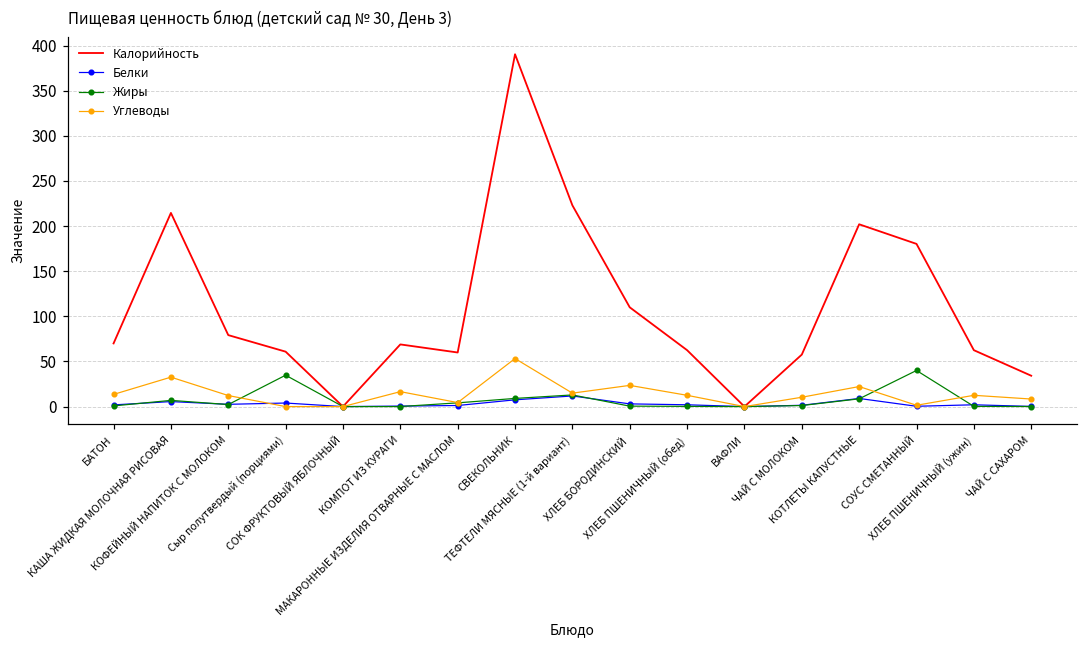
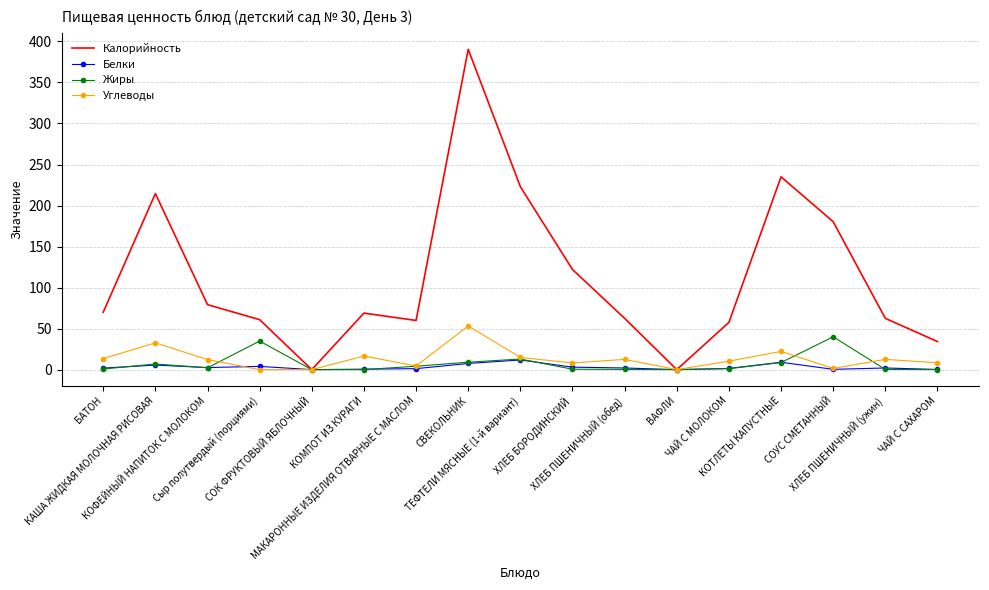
  {
    "Калорийность": {
      "БАТОН": 70,
      "КАША ЖИДКАЯ МОЛОЧНАЯ РИСОВАЯ": 210,
      "КОФЕЙНЫЙ НАПИТОК С МОЛОКОМ": 80,
      "Сыр полутвердый (порциями)": 60,
      "КОМПОТ ИЗ КУРАГИ": 70,
      "МАКАРОННЫЕ ИЗДЕЛИЯ ОТВАРНЫЕ С МАСЛОМ": 60,
      "СВЕКОЛЬНИК": 390,
      "ТЕФТЕЛИ МЯСНЫЕ (1-й вариант)": 220,
-     "ХЛЕБ БОРОДИНСКИЙ": 110,
+     "ХЛЕБ БОРОДИНСКИЙ": 120,
      "ХЛЕБ ПШЕНИЧНЫЙ (обед)": 60,
      "ЧАЙ С МОЛОКОМ": 60,
-     "КОТЛЕТЫ КАПУСТНЫЕ": 200,
+     "КОТЛЕТЫ КАПУСТНЫЕ": 240,
      "СОУС СМЕТАННЫЙ": 180,
      "ХЛЕБ ПШЕНИЧНЫЙ (ужин)": 60,
      "ЧАЙ С САХАРОМ": 30
    },
    "Белки": {
      "Сыр полутвердый (порциями)": 0
    },
    "Жиры": {
      "Сыр полутвердый (порциями)": 30,
      "СОУС СМЕТАННЫЙ": 40
    },
    "Углеводы": {
      "БАТОН": 10,
      "КАША ЖИДКАЯ МОЛОЧНАЯ РИСОВАЯ": 30,
      "КОФЕЙНЫЙ НАПИТОК С МОЛОКОМ": 10,
      "Сыр полутвердый (порциями)": 0,
      "КОМПОТ ИЗ КУРАГИ": 20,
      "СВЕКОЛЬНИК": 50,
-     "ХЛЕБ БОРОДИНСКИЙ": 20,
+     "ХЛЕБ БОРОДИНСКИЙ": 10,
      "ХЛЕБ ПШЕНИЧНЫЙ (обед)": 10,
      "ЧАЙ С МОЛОКОМ": 10,
      "КОТЛЕТЫ КАПУСТНЫЕ": 20,
      "ХЛЕБ ПШЕНИЧНЫЙ (ужин)": 10,
      "ЧАЙ С САХАРОМ": 10
    }
  }
